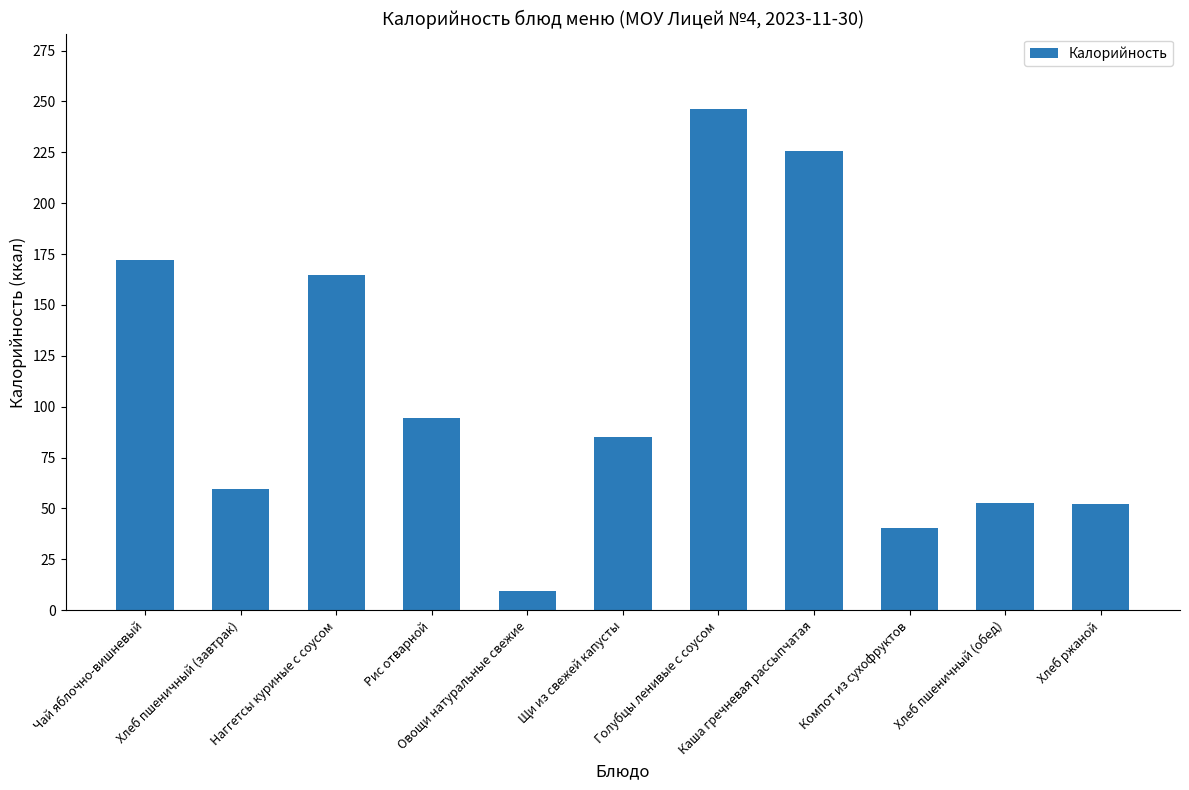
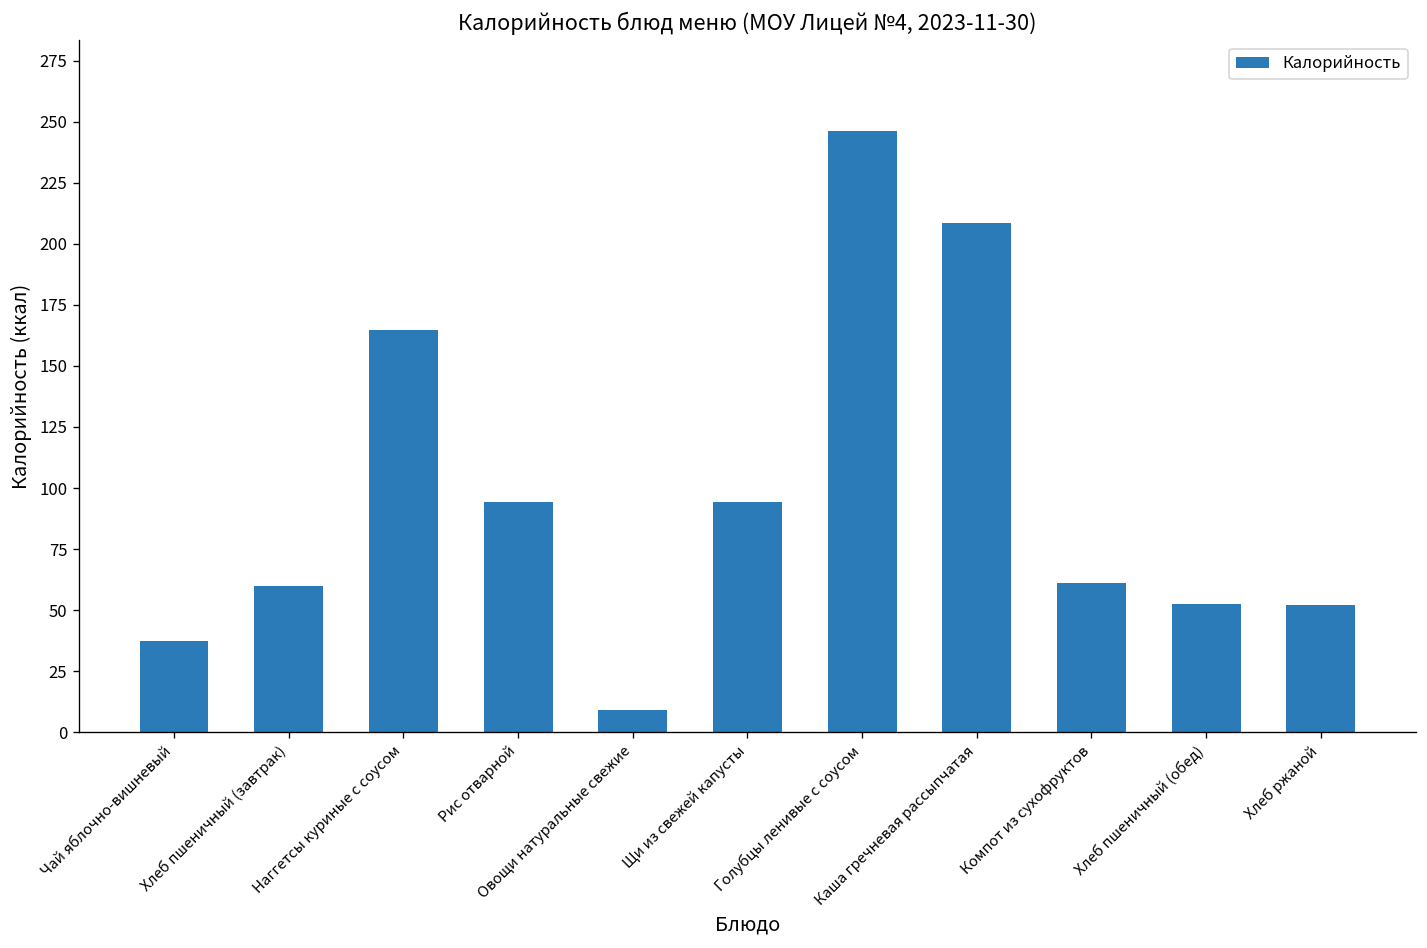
  {
-   "Чай яблочно-вишневый": 172,
+   "Чай яблочно-вишневый": 37,
    "Хлеб пшеничный (завтрак)": 60,
    "Наггетсы куриные с соусом": 165,
    "Рис отварной": 94,
    "Овощи натуральные свежие": 9,
-   "Щи из свежей капусты": 85,
+   "Щи из свежей капусты": 94,
    "Голубцы ленивые с соусом": 246,
-   "Каша гречневая рассыпчатая": 226,
-   "Компот из сухофруктов": 40,
+   "Каша гречневая рассыпчатая": 209,
+   "Компот из сухофруктов": 61,
    "Хлеб пшеничный (обед)": 53,
    "Хлеб ржаной": 52
  }
